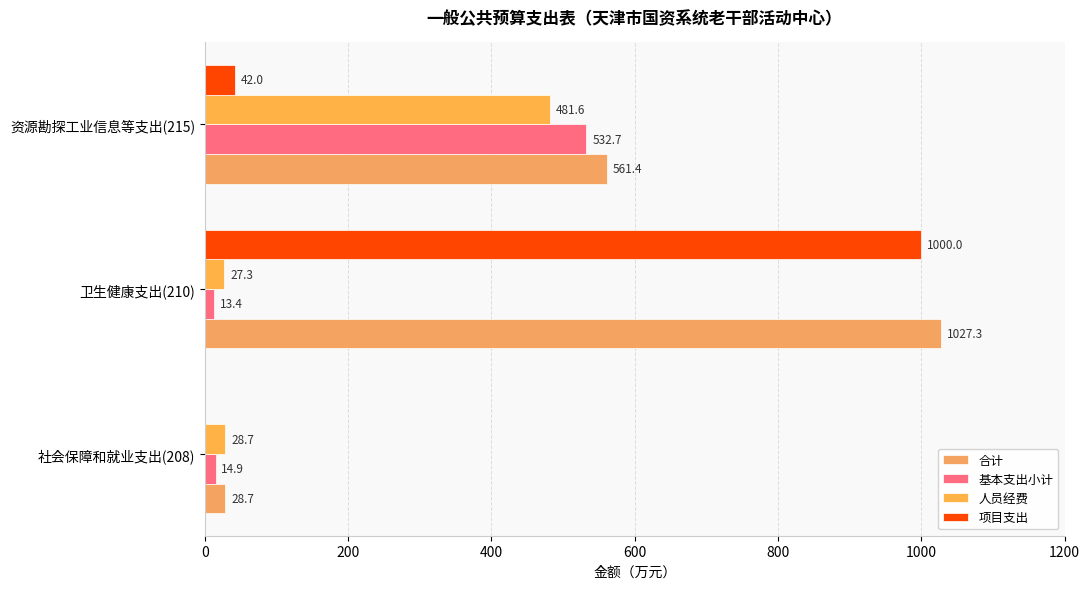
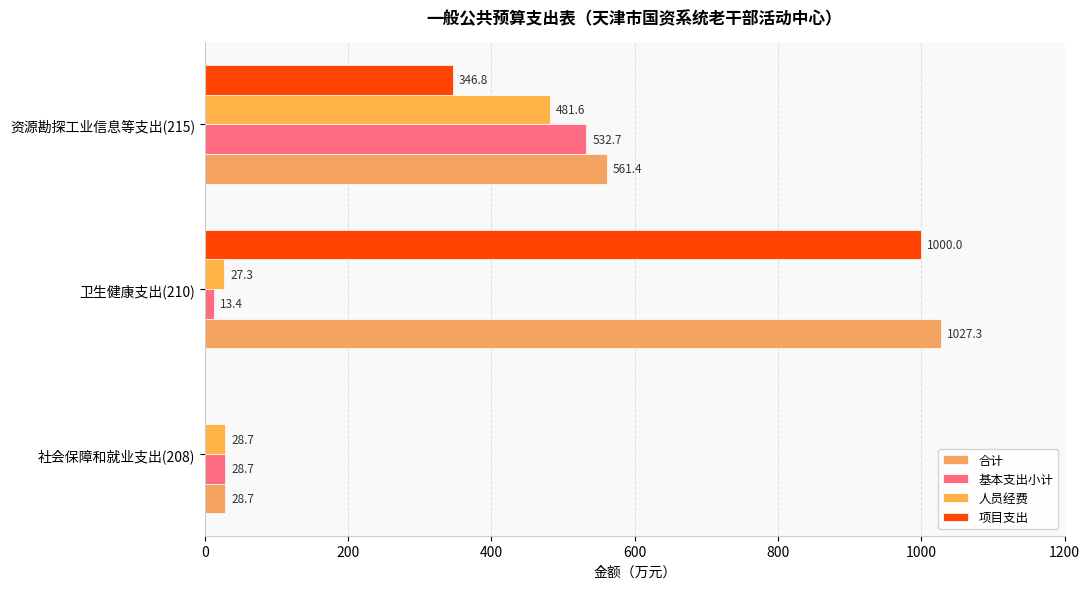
  {
    "基本支出小计": {
      "资源勘探工业信息等支出(215)": 532.7,
      "卫生健康支出(210)": 13.4,
-     "社会保障和就业支出(208)": 14.9
+     "社会保障和就业支出(208)": 28.7
    },
    "项目支出": {
-     "资源勘探工业信息等支出(215)": 42.0,
+     "资源勘探工业信息等支出(215)": 346.8,
      "卫生健康支出(210)": 1000.0
    }
  }
